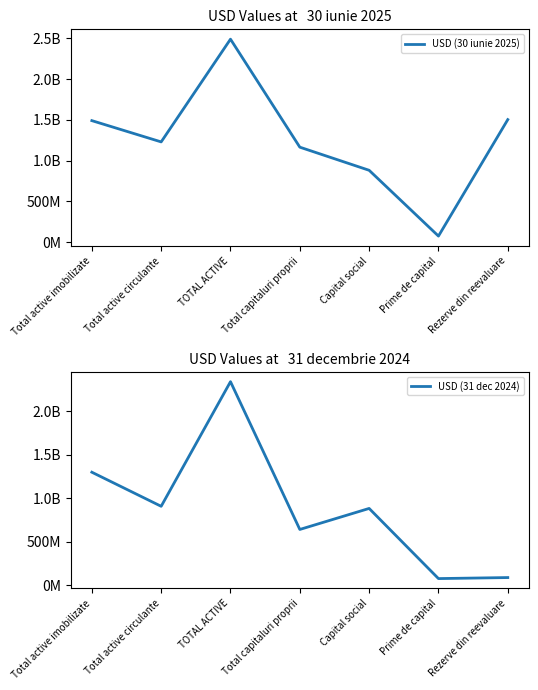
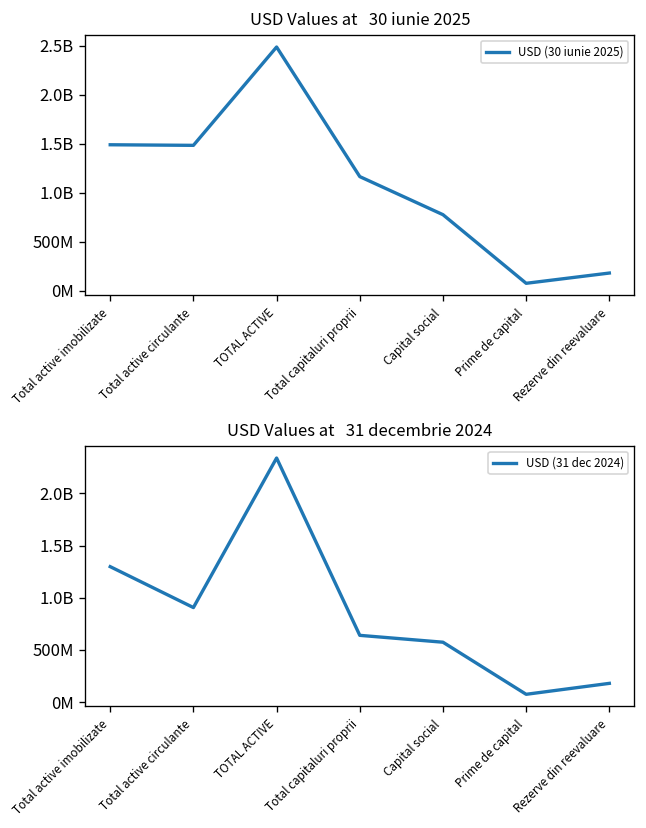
  {
    "USD Values at 30 iunie 2025": {
      "Total active imobilizate": 1500000000,
-     "Total active circulante": 1200000000,
+     "Total active circulante": 1500000000,
      "TOTAL ACTIVE": 2500000000,
      "Total capitaluri proprii": 1200000000,
-     "Capital social": 900000000,
+     "Capital social": 800000000,
      "Prime de capital": 100000000,
-     "Rezerve din reevaluare": 1500000000
+     "Rezerve din reevaluare": 200000000
    },
    "USD Values at 31 decembrie 2024": {
      "Total active imobilizate": 1300000000,
      "Total active circulante": 900000000,
      "TOTAL ACTIVE": 2300000000,
      "Total capitaluri proprii": 600000000,
-     "Capital social": 900000000,
+     "Capital social": 600000000,
      "Prime de capital": 100000000,
-     "Rezerve din reevaluare": 100000000
+     "Rezerve din reevaluare": 200000000
    }
  }
